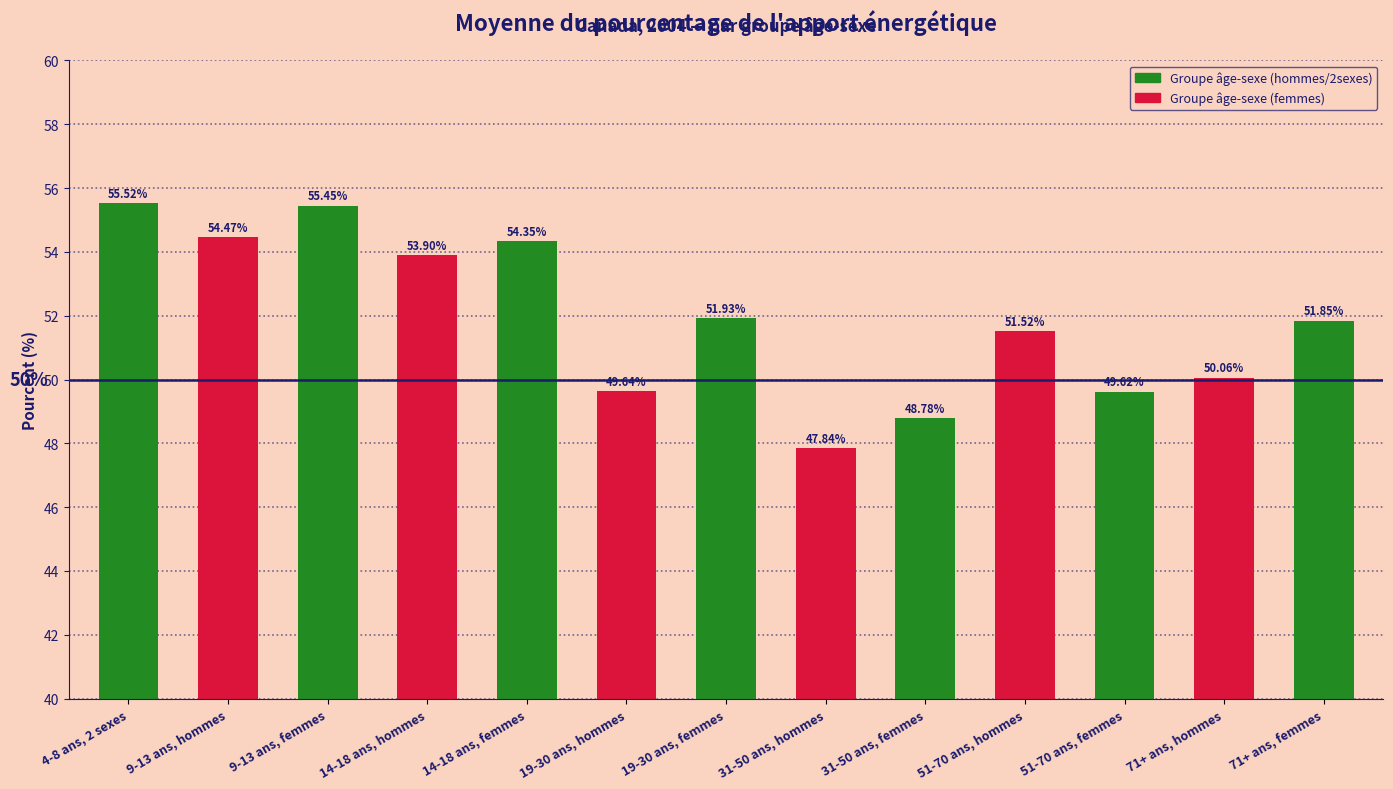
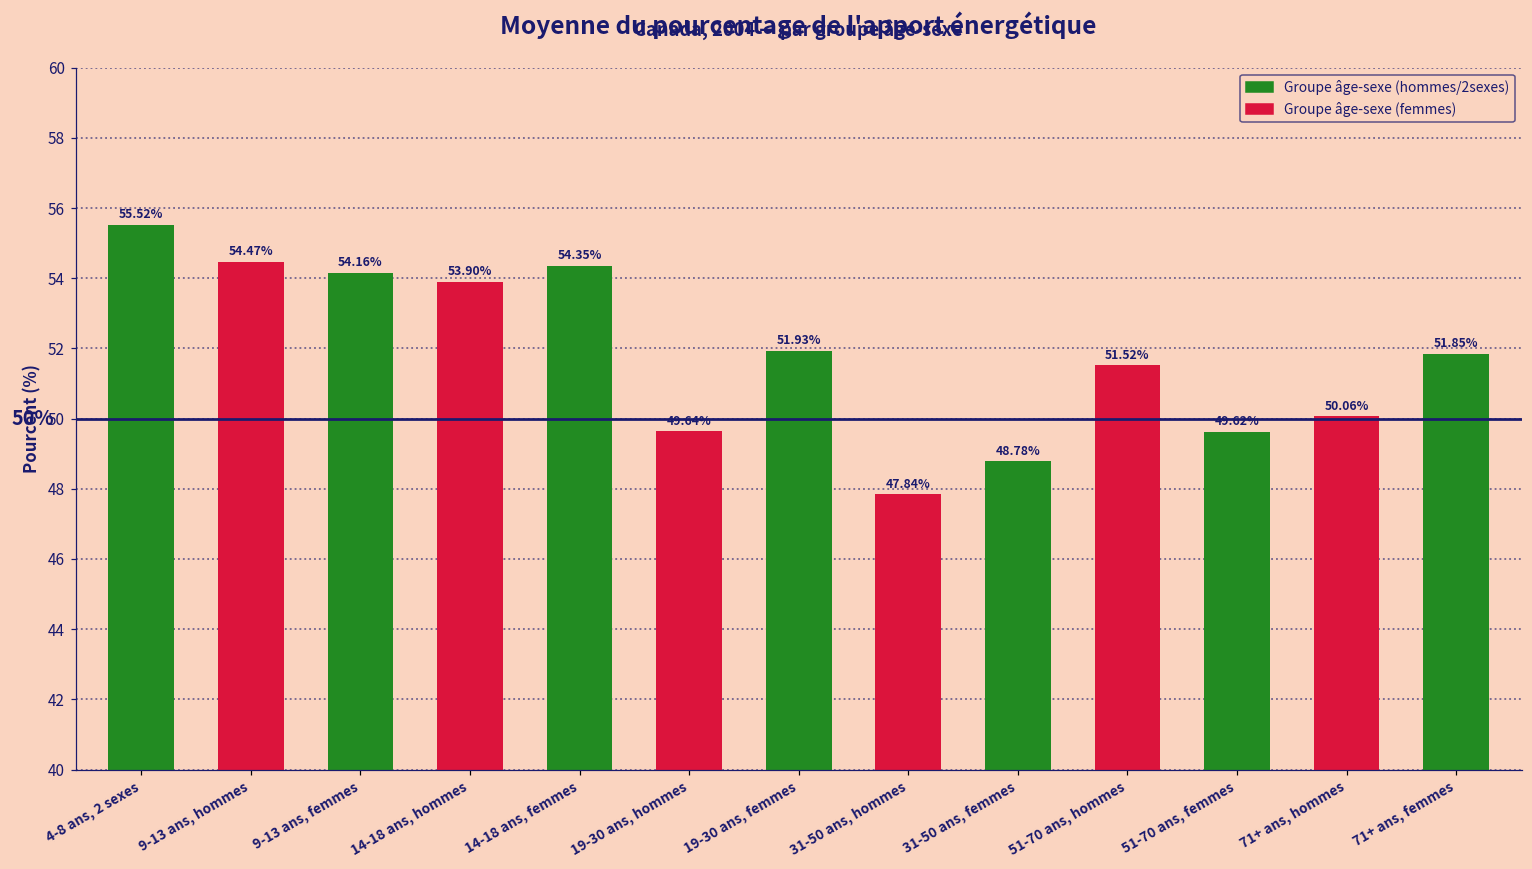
  {
    "4-8 ans, 2 sexes": "55.52%",
    "9-13 ans, hommes": "54.47%",
-   "9-13 ans, femmes": "55.45%",
+   "9-13 ans, femmes": "54.16%",
    "14-18 ans, hommes": "53.90%",
    "14-18 ans, femmes": "54.35%",
    "19-30 ans, hommes": "49.64%",
    "19-30 ans, femmes": "51.93%",
    "31-50 ans, hommes": "47.84%",
    "31-50 ans, femmes": "48.78%",
    "51-70 ans, hommes": "51.52%",
    "51-70 ans, femmes": "49.62%",
    "71+ ans, hommes": "50.06%",
    "71+ ans, femmes": "51.85%"
  }
